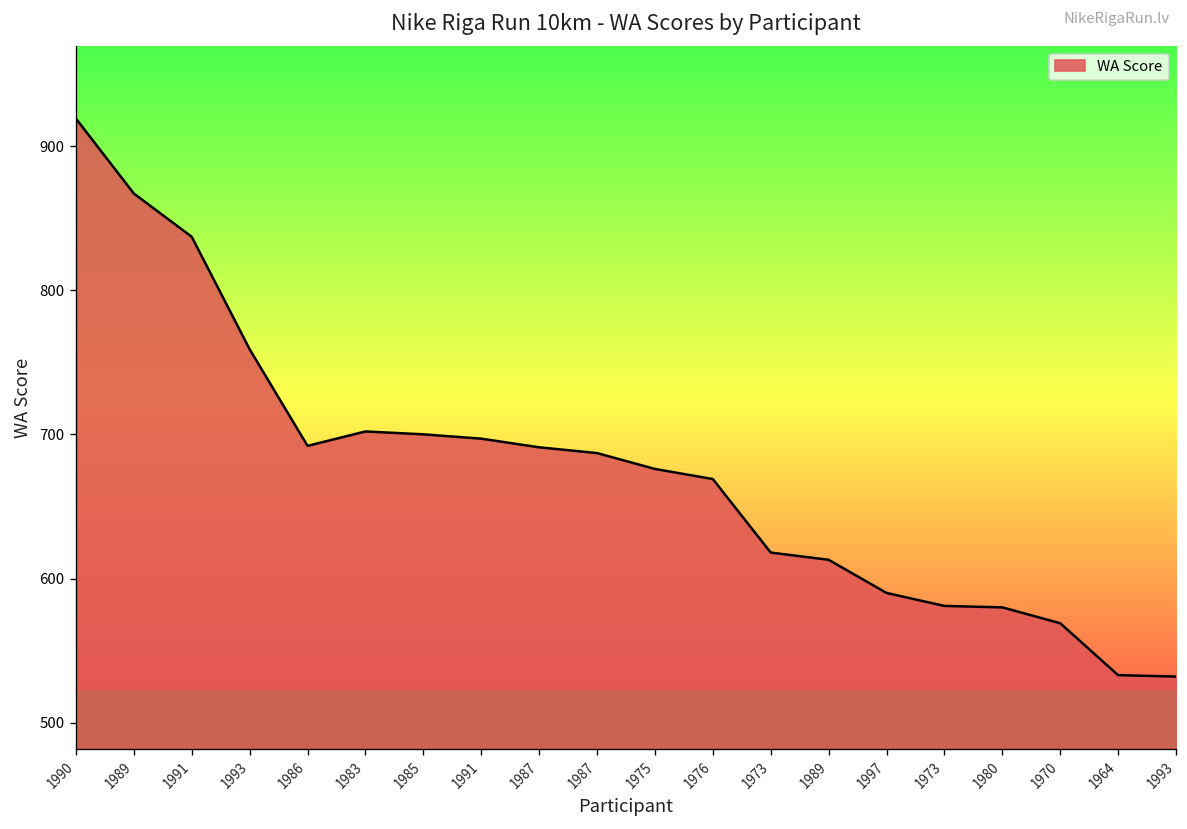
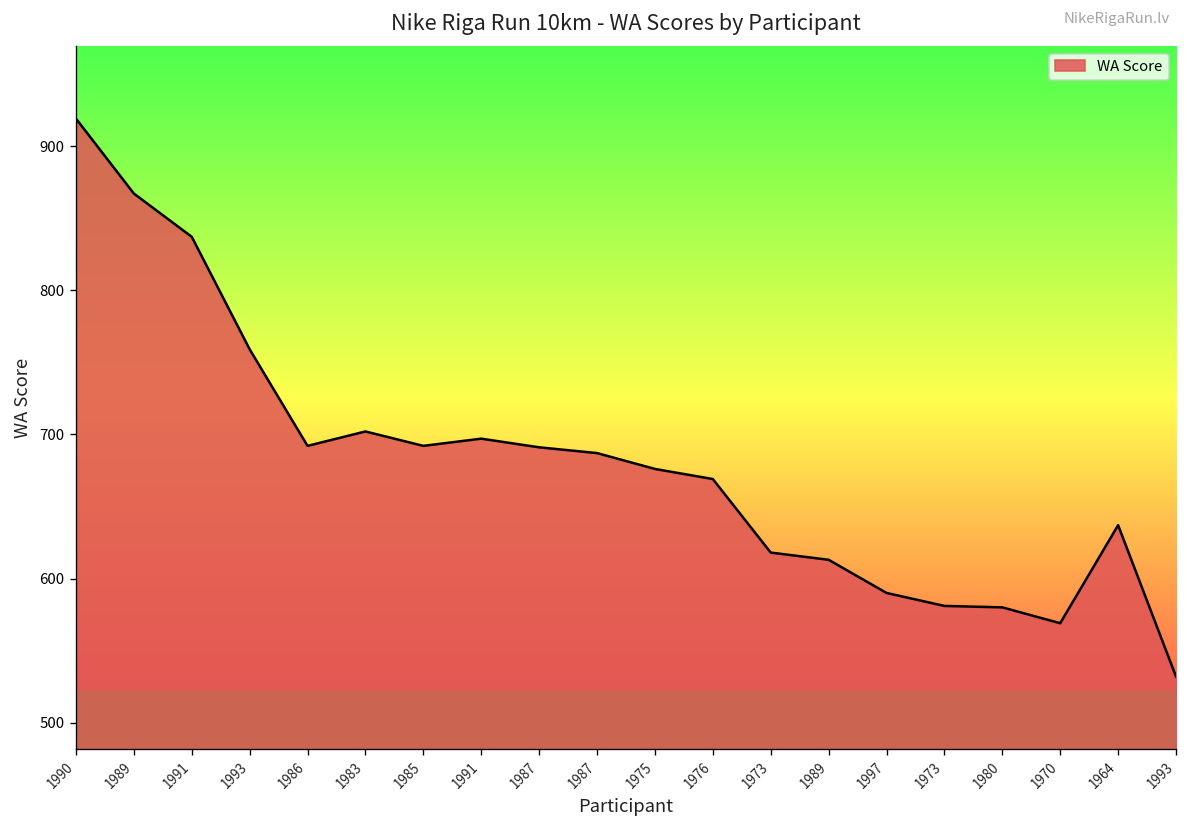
  {
    "WA Score": {
      "1990": 919,
      "1986": 692,
      "1983": 702,
-     "1985": 700,
+     "1985": 692,
      "1975": 676,
      "1976": 669,
      "1997": 590,
      "1980": 580,
      "1970": 569,
-     "1964": 533
+     "1964": 637
    }
  }
